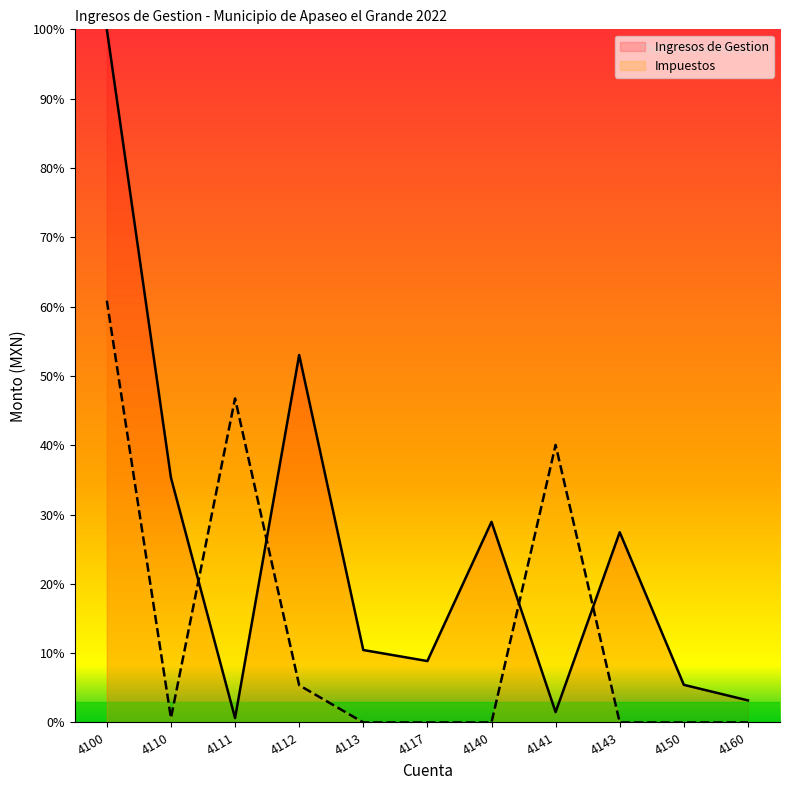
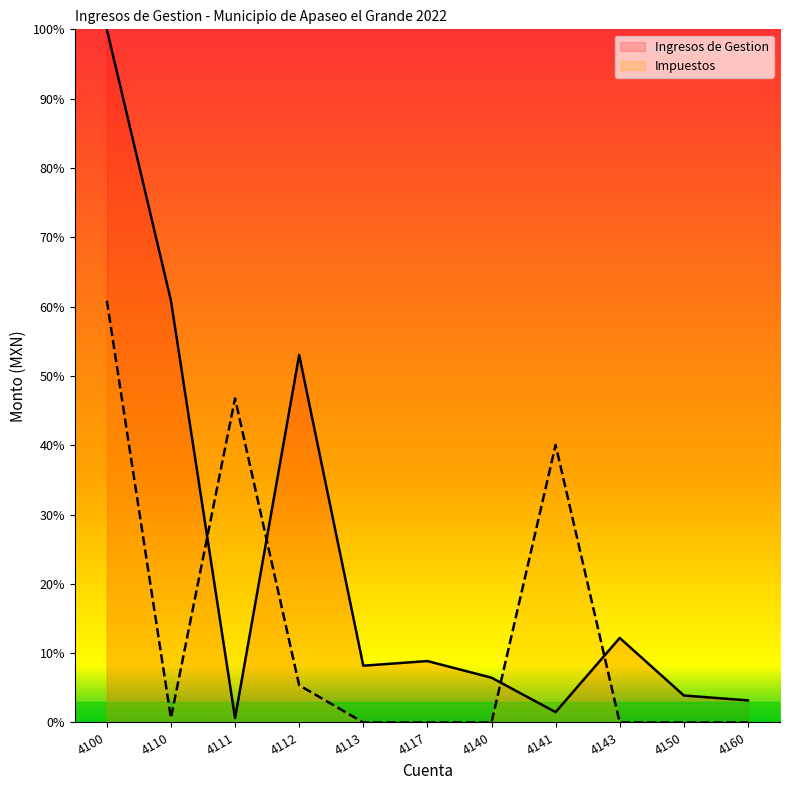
  {
    "Ingresos de Gestion": {
      "4100": "100%",
-     "4110": "35%",
+     "4110": "61%",
      "4112": "53%",
-     "4113": "10%",
+     "4113": "8%",
      "4117": "9%",
-     "4140": "29%",
-     "4143": "27%",
-     "4150": "5%",
+     "4140": "6%",
+     "4143": "12%",
+     "4150": "4%",
      "4160": "3%"
    },
    "Impuestos": {
      "4100": "61%",
      "4111": "47%",
      "4112": "5%",
      "4141": "40%"
    }
  }
